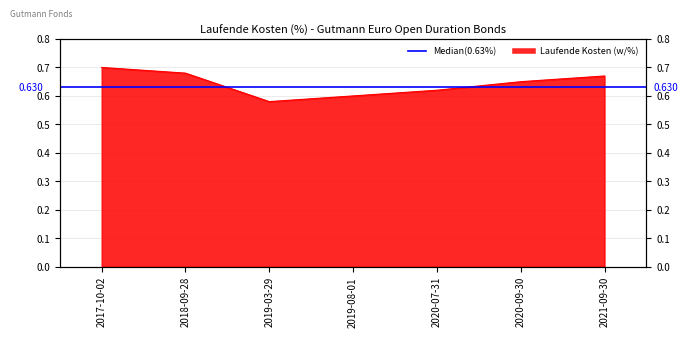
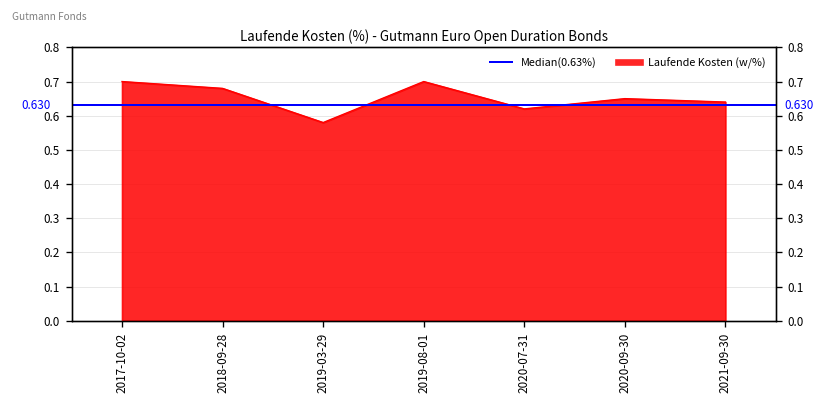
  {
    "2017-10-02": 0.70,
    "2018-09-28": 0.68,
    "2019-03-29": 0.58,
-   "2019-08-01": 0.6,
+   "2019-08-01": 0.7,
    "2020-07-31": 0.62,
    "2020-09-30": 0.65,
-   "2021-09-30": 0.67
+   "2021-09-30": 0.64
  }
